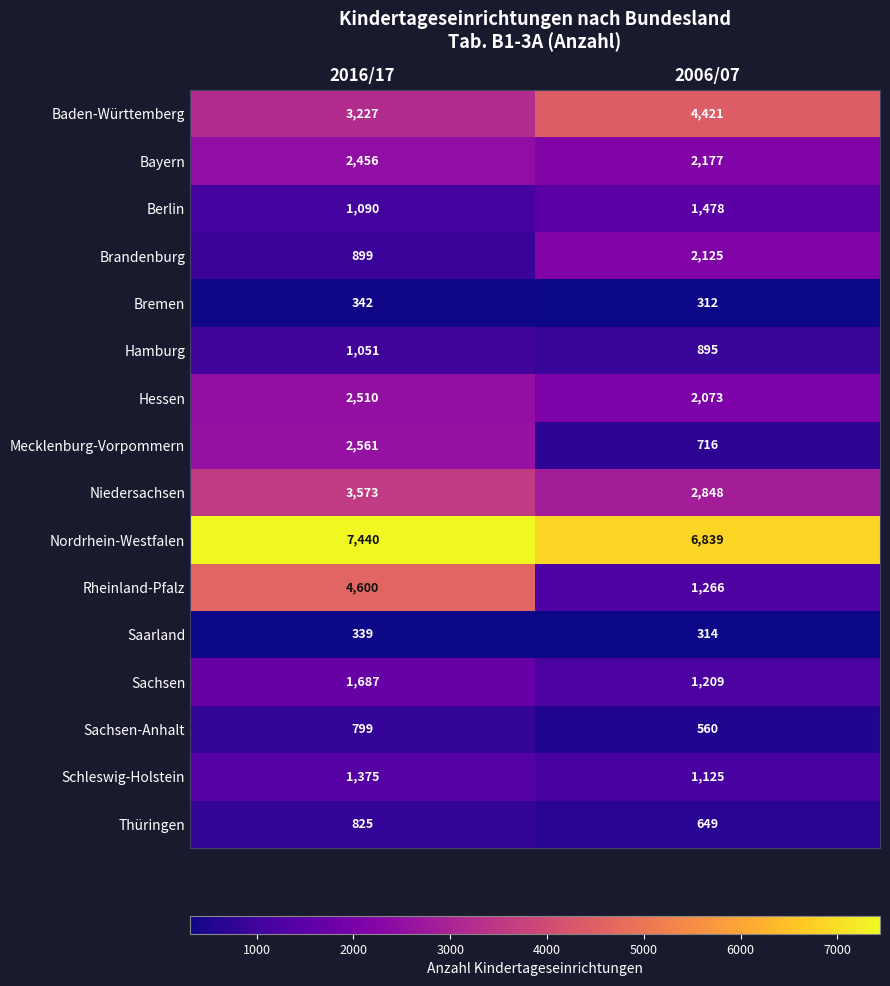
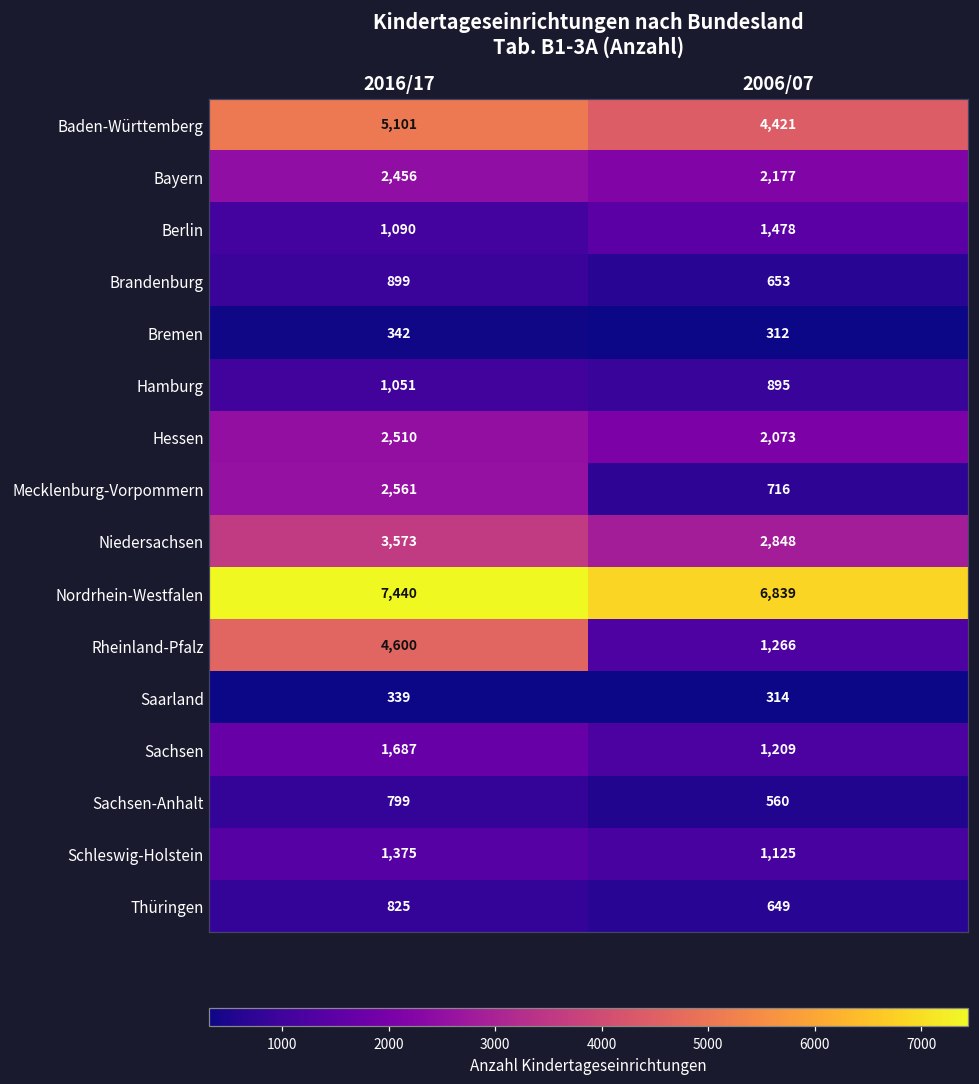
  {
    "Baden-Württemberg": {
-     "2016/17": "3,227",
+     "2016/17": "5,101",
      "2006/07": "4,421"
    },
    "Bayern": {
      "2016/17": "2,456",
      "2006/07": "2,177"
    },
    "Berlin": {
      "2016/17": "1,090",
      "2006/07": "1,478"
    },
    "Brandenburg": {
      "2016/17": "899",
-     "2006/07": "2,125"
+     "2006/07": "653"
    },
    "Bremen": {
      "2016/17": "342",
      "2006/07": "312"
    },
    "Hamburg": {
      "2016/17": "1,051",
      "2006/07": "895"
    },
    "Hessen": {
      "2016/17": "2,510",
      "2006/07": "2,073"
    },
    "Mecklenburg-Vorpommern": {
      "2016/17": "2,561",
      "2006/07": "716"
    },
    "Niedersachsen": {
      "2016/17": "3,573",
      "2006/07": "2,848"
    },
    "Nordrhein-Westfalen": {
      "2016/17": "7,440",
      "2006/07": "6,839"
    },
    "Rheinland-Pfalz": {
      "2016/17": "4,600",
      "2006/07": "1,266"
    },
    "Saarland": {
      "2016/17": "339",
      "2006/07": "314"
    },
    "Sachsen": {
      "2016/17": "1,687",
      "2006/07": "1,209"
    },
    "Sachsen-Anhalt": {
      "2016/17": "799",
      "2006/07": "560"
    },
    "Schleswig-Holstein": {
      "2016/17": "1,375",
      "2006/07": "1,125"
    },
    "Thüringen": {
      "2016/17": "825",
      "2006/07": "649"
    }
  }
